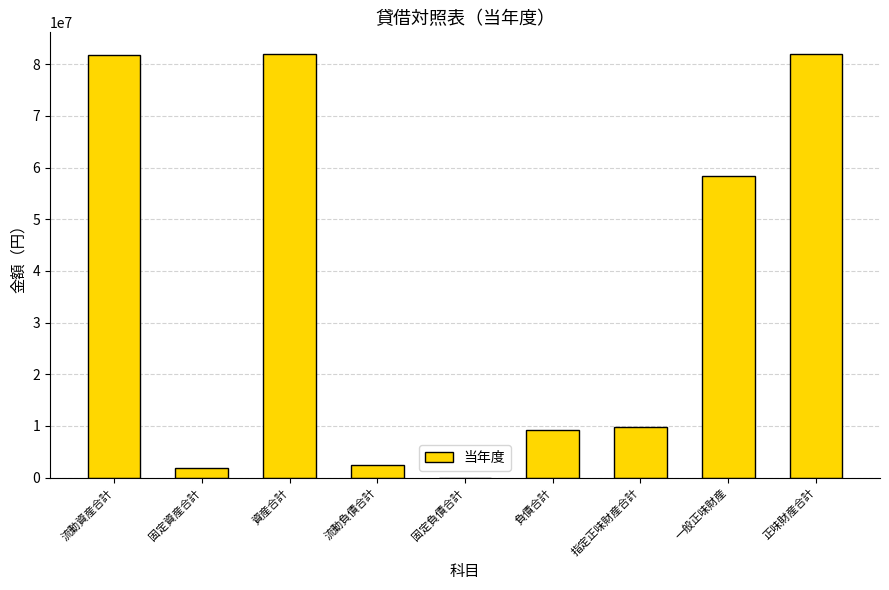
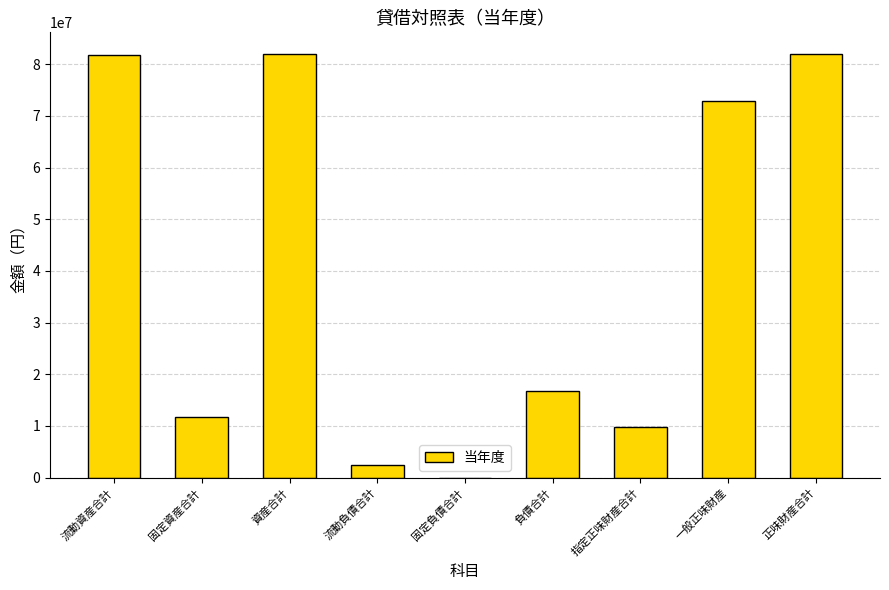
  {
    "流動資産合計": 82000000,
-   "固定資産合計": 2000000,
+   "固定資産合計": 12000000,
    "資産合計": 82000000,
    "流動負債合計": 3000000,
    "固定負債合計": 0,
-   "負債合計": 9000000,
+   "負債合計": 17000000,
    "指定正味財産合計": 10000000,
-   "一般正味財産": 58000000,
+   "一般正味財産": 73000000,
    "正味財産合計": 82000000
  }
